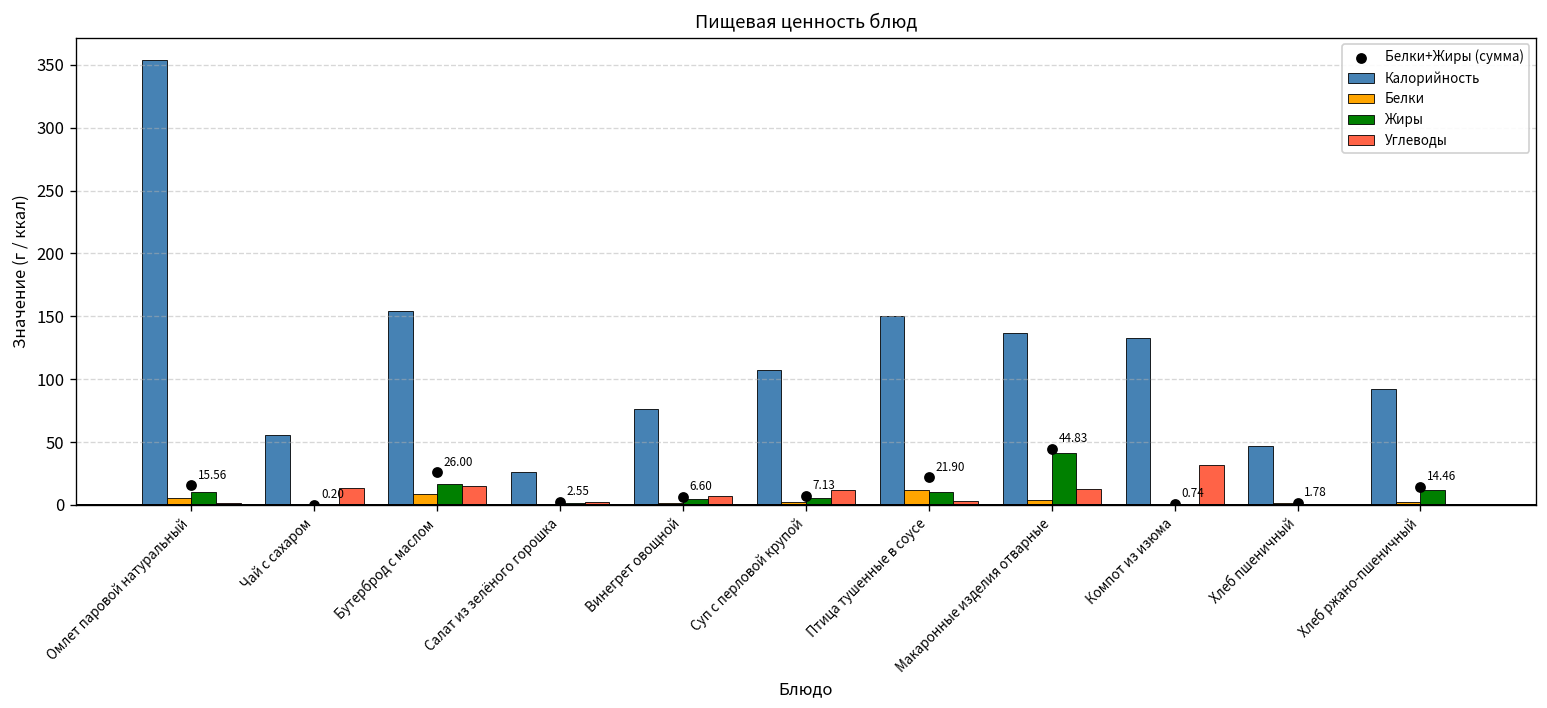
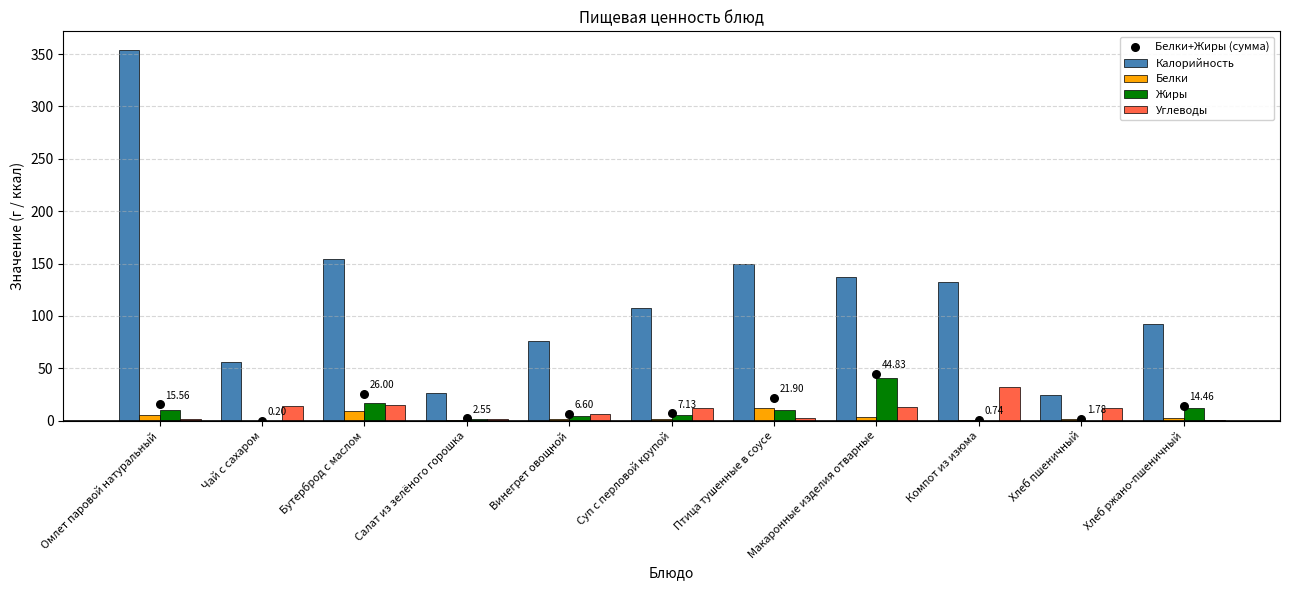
  {
    "Калорийность": {
      "Омлет паровой натуральный": 354,
      "Чай с сахаром": 56,
      "Бутерброд с маслом": 154,
      "Салат из зелёного горошка": 26,
      "Винегрет овощной": 77,
      "Суп с перловой крупой": 107,
      "Птица тушенные в соусе": 150,
      "Макаронные изделия отварные": 137,
      "Компот из изюма": 133,
-     "Хлеб пшеничный": 47,
+     "Хлеб пшеничный": 25,
      "Хлеб ржано-пшеничный": 92
    },
    "Белки": {
      "Омлет паровой натуральный": 6,
      "Бутерброд с маслом": 9,
      "Птица тушенные в соусе": 12,
      "Макаронные изделия отварные": 4
    },
    "Углеводы": {
      "Чай с сахаром": 14,
      "Бутерброд с маслом": 15,
      "Винегрет овощной": 7,
      "Птица тушенные в соусе": 3,
      "Макаронные изделия отварные": 13,
      "Компот из изюма": 32,
-     "Хлеб пшеничный": 0
+     "Хлеб пшеничный": 12
    }
  }
